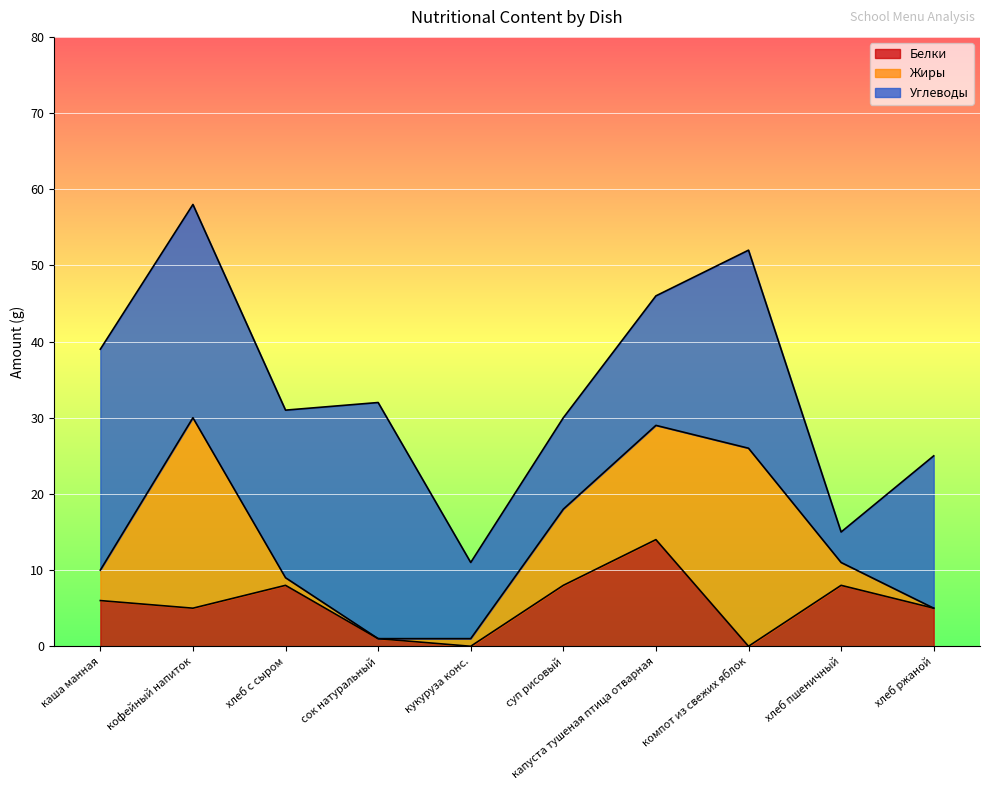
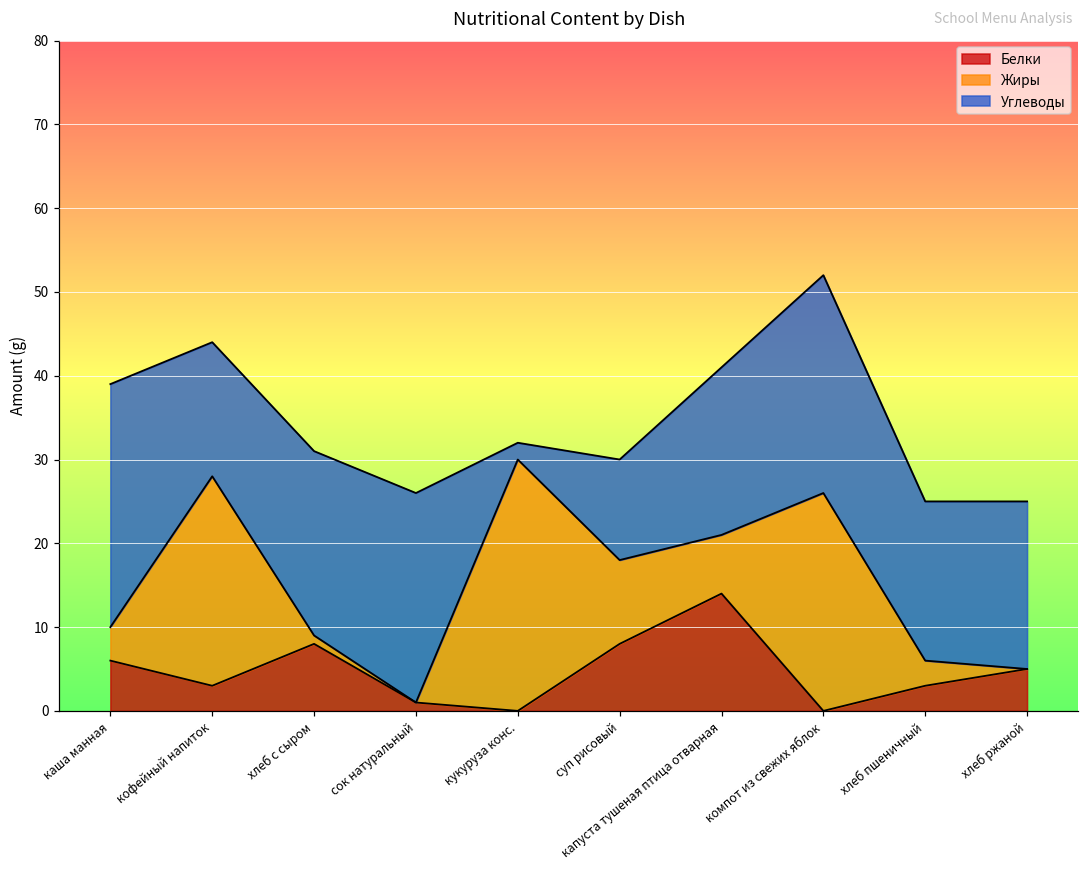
  {
    "Белки": {
      "каша манная": 6,
-     "кофейный напиток": 5,
+     "кофейный напиток": 3,
      "хлеб с сыром": 8,
      "кукуруза конс.": 0,
      "суп рисовый": 8,
      "капуста тушеная птица отварная": 14,
      "компот из свежих яблок": 0,
-     "хлеб пшеничный": 8
+     "хлеб пшеничный": 3
    },
    "Жиры": {
      "каша манная": 4,
      "кофейный напиток": 25,
      "хлеб с сыром": 1,
-     "кукуруза конс.": 1,
+     "кукуруза конс.": 30,
      "суп рисовый": 10,
-     "капуста тушеная птица отварная": 15,
+     "капуста тушеная птица отварная": 7,
      "компот из свежих яблок": 26,
      "хлеб пшеничный": 3
    },
    "Углеводы": {
      "каша манная": 29,
-     "кофейный напиток": 28,
+     "кофейный напиток": 16,
      "хлеб с сыром": 22,
-     "сок натуральный": 31,
-     "кукуруза конс.": 10,
+     "сок натуральный": 25,
+     "кукуруза конс.": 2,
      "суп рисовый": 12,
-     "капуста тушеная птица отварная": 17,
+     "капуста тушеная птица отварная": 20,
      "компот из свежих яблок": 26,
-     "хлеб пшеничный": 4,
+     "хлеб пшеничный": 19,
      "хлеб ржаной": 20
    }
  }
